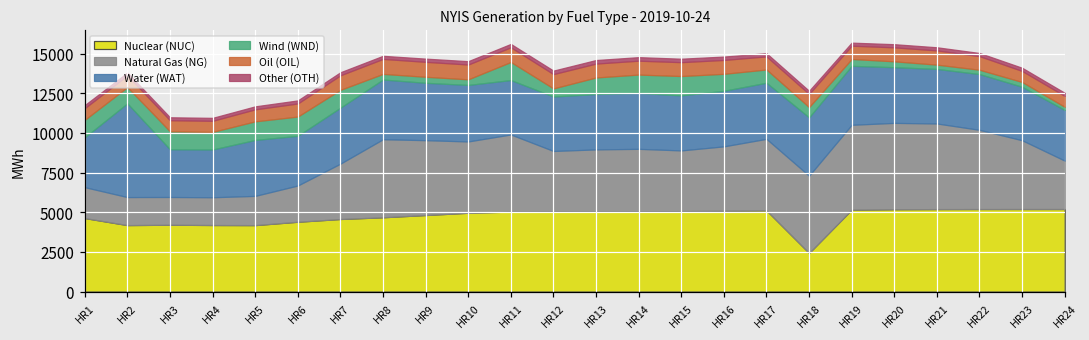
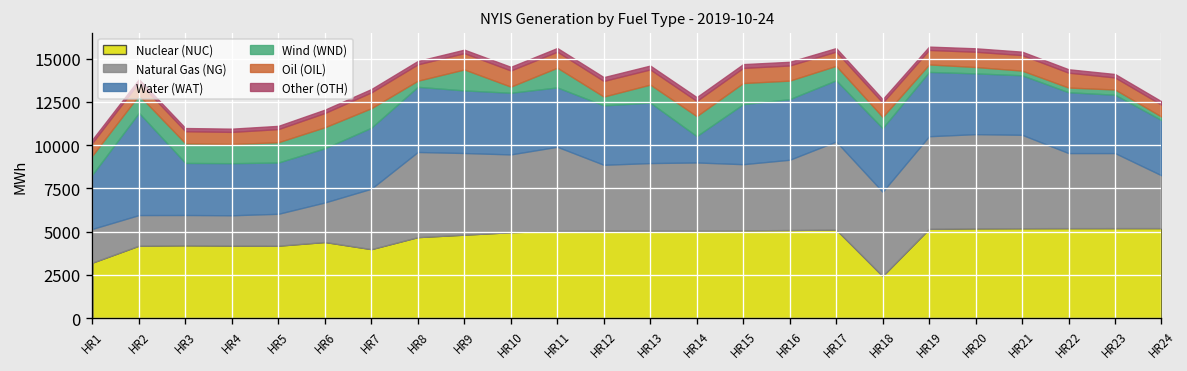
  {
    "Nuclear (NUC)": {
-     "HR1": 4600,
+     "HR1": 3200,
      "HR2": 4200,
      "HR3": 4200,
      "HR4": 4200,
      "HR5": 4200,
      "HR6": 4400,
-     "HR7": 4600,
+     "HR7": 4000,
      "HR8": 4700,
      "HR9": 4800,
      "HR10": 5000,
      "HR11": 5000,
      "HR12": 5100,
      "HR13": 5100,
      "HR14": 5100,
      "HR15": 5100,
      "HR16": 5100,
      "HR17": 5100,
      "HR18": 2400,
      "HR19": 5200,
      "HR20": 5200,
      "HR21": 5200,
      "HR22": 5200,
      "HR23": 5200,
      "HR24": 5200
    },
    "Natural Gas (NG)": {
      "HR1": 1900,
      "HR2": 1800,
      "HR3": 1700,
      "HR4": 1700,
      "HR5": 1800,
      "HR6": 2300,
      "HR7": 3500,
      "HR8": 4900,
      "HR9": 4700,
      "HR10": 4500,
      "HR11": 4900,
      "HR12": 3800,
      "HR13": 3900,
      "HR14": 3900,
      "HR15": 3800,
      "HR16": 4100,
-     "HR17": 4500,
+     "HR17": 5100,
      "HR18": 4900,
      "HR19": 5300,
      "HR20": 5400,
      "HR21": 5400,
-     "HR22": 5000,
+     "HR22": 4300,
      "HR23": 4300,
      "HR24": 3000
    },
    "Water (WAT)": {
      "HR1": 3100,
      "HR2": 5900,
      "HR3": 3000,
      "HR4": 3000,
-     "HR5": 3500,
+     "HR5": 3000,
      "HR6": 3100,
      "HR7": 3500,
      "HR8": 3800,
      "HR9": 3600,
      "HR10": 3600,
      "HR11": 3400,
      "HR12": 3400,
      "HR13": 3500,
-     "HR14": 3500,
+     "HR14": 1500,
      "HR15": 3500,
      "HR16": 3500,
      "HR17": 3500,
      "HR18": 3700,
      "HR19": 3700,
      "HR20": 3500,
      "HR21": 3400,
      "HR22": 3500,
      "HR23": 3400,
      "HR24": 3200
    },
    "Wind (WND)": {
      "HR1": 1100,
      "HR3": 1100,
      "HR4": 1100,
      "HR5": 1200,
      "HR6": 1200,
      "HR7": 1100,
      "HR8": 400,
-     "HR9": 400,
+     "HR9": 1200,
      "HR10": 400,
      "HR11": 1100,
      "HR12": 500,
      "HR13": 1000,
      "HR14": 1200,
      "HR15": 1200,
      "HR16": 1100,
      "HR17": 800,
      "HR18": 600,
      "HR19": 400,
      "HR20": 400,
      "HR21": 300,
      "HR22": 300,
      "HR23": 300,
      "HR24": 200
    },
    "Oil (OIL)": {
      "HR1": 700,
      "HR3": 700,
      "HR4": 700,
      "HR5": 800,
      "HR6": 800,
      "HR7": 900,
      "HR8": 900,
      "HR9": 900,
      "HR10": 900,
      "HR11": 900,
      "HR12": 900,
      "HR13": 900,
      "HR14": 900,
      "HR15": 900,
      "HR16": 900,
      "HR17": 800,
      "HR18": 800,
      "HR19": 800,
      "HR20": 900,
      "HR21": 900,
      "HR22": 900,
      "HR23": 700,
      "HR24": 700
    },
    "Other (OTH)": {
      "HR1": 200,
      "HR3": 200,
      "HR4": 200,
      "HR5": 200,
      "HR6": 200,
      "HR7": 200,
      "HR8": 200,
      "HR9": 200,
      "HR10": 200,
      "HR11": 200,
      "HR12": 200,
      "HR13": 200,
      "HR14": 200,
      "HR15": 200,
      "HR16": 200,
      "HR17": 200,
      "HR18": 200,
      "HR19": 200,
      "HR20": 200,
      "HR21": 200,
      "HR22": 200,
      "HR23": 200,
      "HR24": 200
    }
  }
